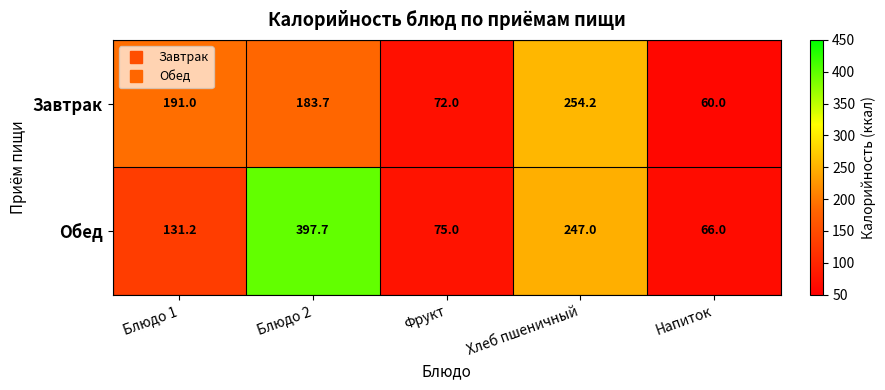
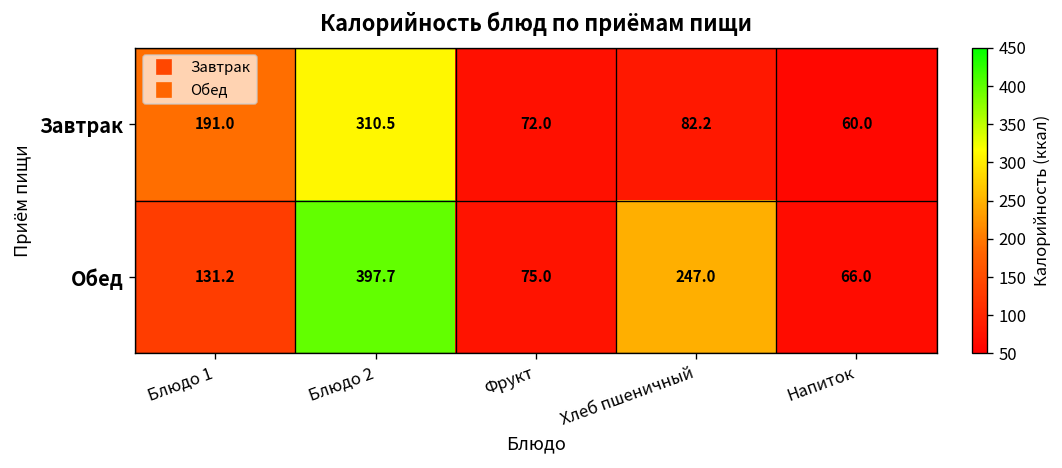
  {
    "Завтрак": {
      "Блюдо 1": 191.0,
-     "Блюдо 2": 183.7,
+     "Блюдо 2": 310.5,
      "Фрукт": 72.0,
-     "Хлеб пшеничный": 254.2,
+     "Хлеб пшеничный": 82.2,
      "Напиток": 60.0
    },
    "Обед": {
      "Блюдо 1": 131.2,
      "Блюдо 2": 397.7,
      "Фрукт": 75.0,
      "Хлеб пшеничный": 247.0,
      "Напиток": 66.0
    }
  }
